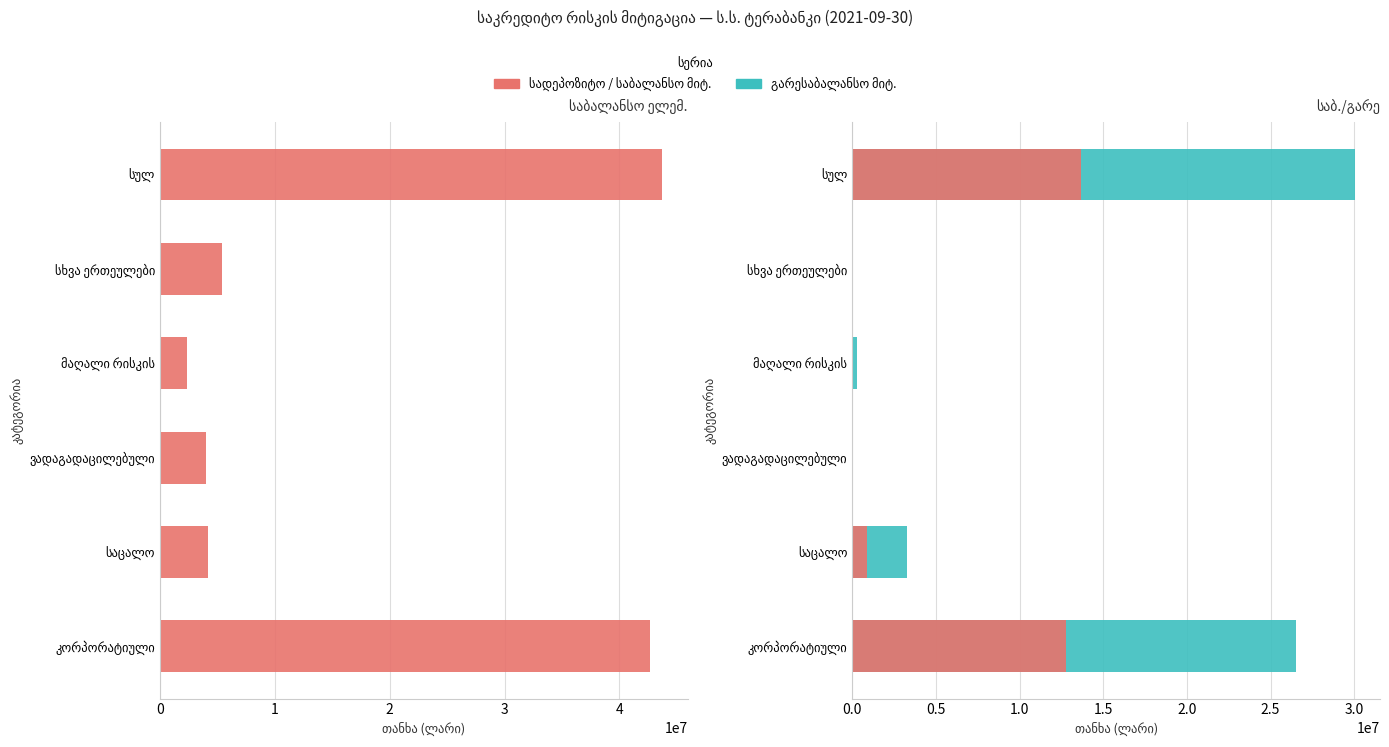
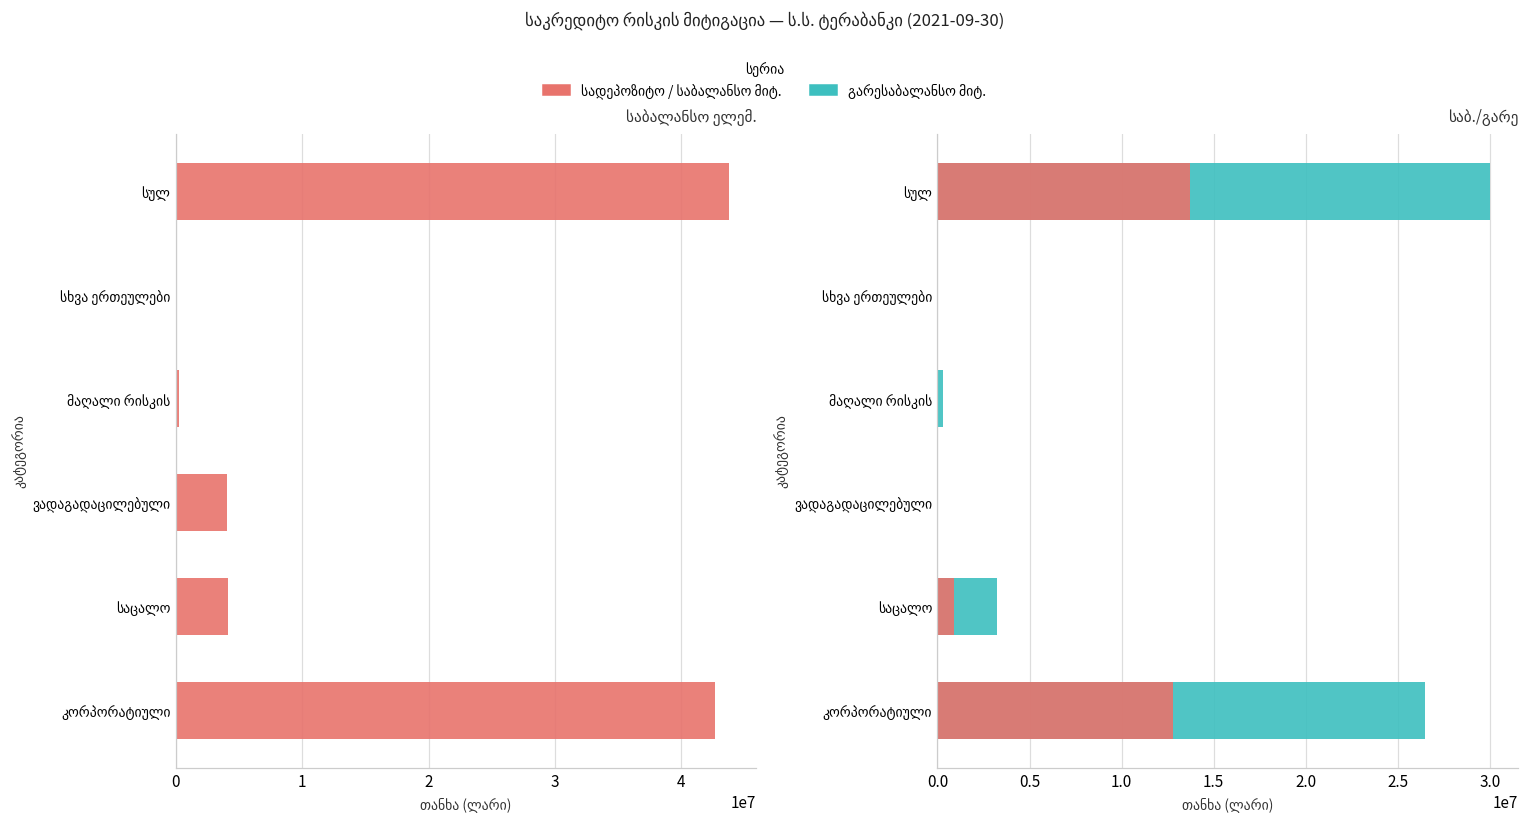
  {
    "საბალანსო ელემ.": {
      "სულ": 43700000,
-     "სხვა ერთეულები": 5500000,
-     "მაღალი რისკის": 2400000,
+     "სხვა ერთეულები": 0,
+     "მაღალი რისკის": 300000,
      "ვადაგადაცილებული": 4000000,
      "საცალო": 4200000,
      "კორპორატიული": 42600000
    }
  }
